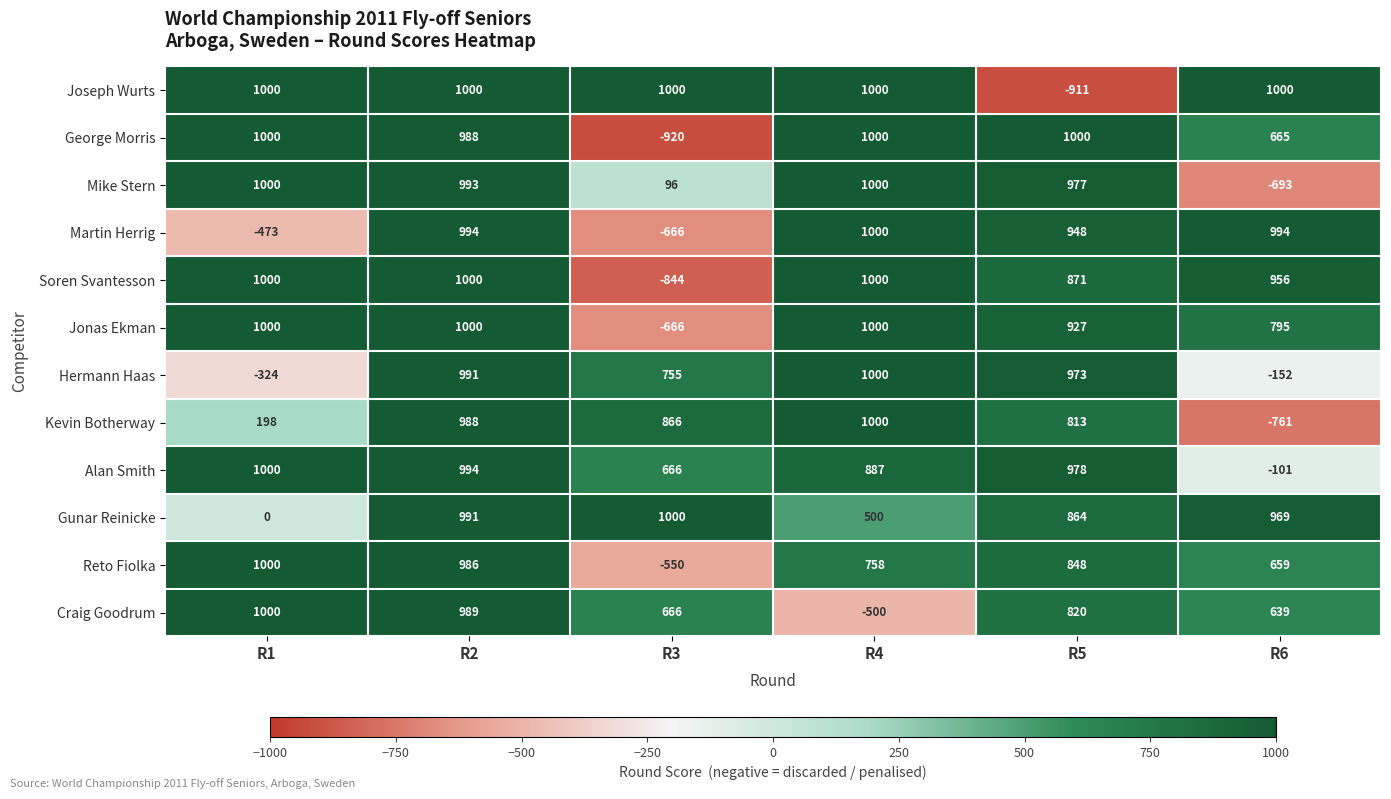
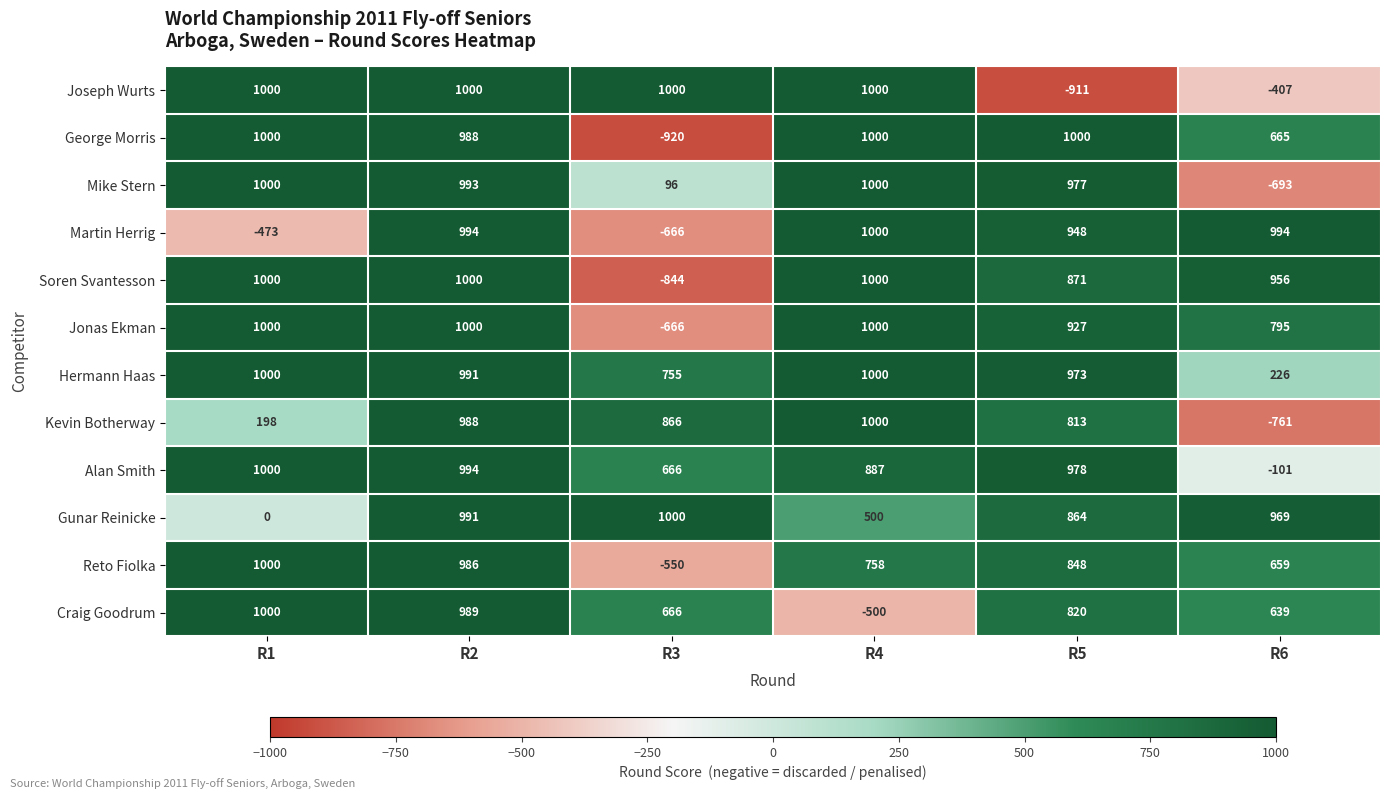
  {
    "Joseph Wurts": {
      "R1": 1000,
      "R2": 1000,
      "R3": 1000,
      "R4": 1000,
      "R5": -911,
-     "R6": 1000
+     "R6": -407
    },
    "George Morris": {
      "R1": 1000,
      "R2": 988,
      "R3": -920,
      "R4": 1000,
      "R5": 1000,
      "R6": 665
    },
    "Mike Stern": {
      "R1": 1000,
      "R2": 993,
      "R3": 96,
      "R4": 1000,
      "R5": 977,
      "R6": -693
    },
    "Martin Herrig": {
      "R1": -473,
      "R2": 994,
      "R3": -666,
      "R4": 1000,
      "R5": 948,
      "R6": 994
    },
    "Soren Svantesson": {
      "R1": 1000,
      "R2": 1000,
      "R3": -844,
      "R4": 1000,
      "R5": 871,
      "R6": 956
    },
    "Jonas Ekman": {
      "R1": 1000,
      "R2": 1000,
      "R3": -666,
      "R4": 1000,
      "R5": 927,
      "R6": 795
    },
    "Hermann Haas": {
-     "R1": -324,
+     "R1": 1000,
      "R2": 991,
      "R3": 755,
      "R4": 1000,
      "R5": 973,
-     "R6": -152
+     "R6": 226
    },
    "Kevin Botherway": {
      "R1": 198,
      "R2": 988,
      "R3": 866,
      "R4": 1000,
      "R5": 813,
      "R6": -761
    },
    "Alan Smith": {
      "R1": 1000,
      "R2": 994,
      "R3": 666,
      "R4": 887,
      "R5": 978,
      "R6": -101
    },
    "Gunar Reinicke": {
      "R1": 0,
      "R2": 991,
      "R3": 1000,
      "R4": 500,
      "R5": 864,
      "R6": 969
    },
    "Reto Fiolka": {
      "R1": 1000,
      "R2": 986,
      "R3": -550,
      "R4": 758,
      "R5": 848,
      "R6": 659
    },
    "Craig Goodrum": {
      "R1": 1000,
      "R2": 989,
      "R3": 666,
      "R4": -500,
      "R5": 820,
      "R6": 639
    }
  }
